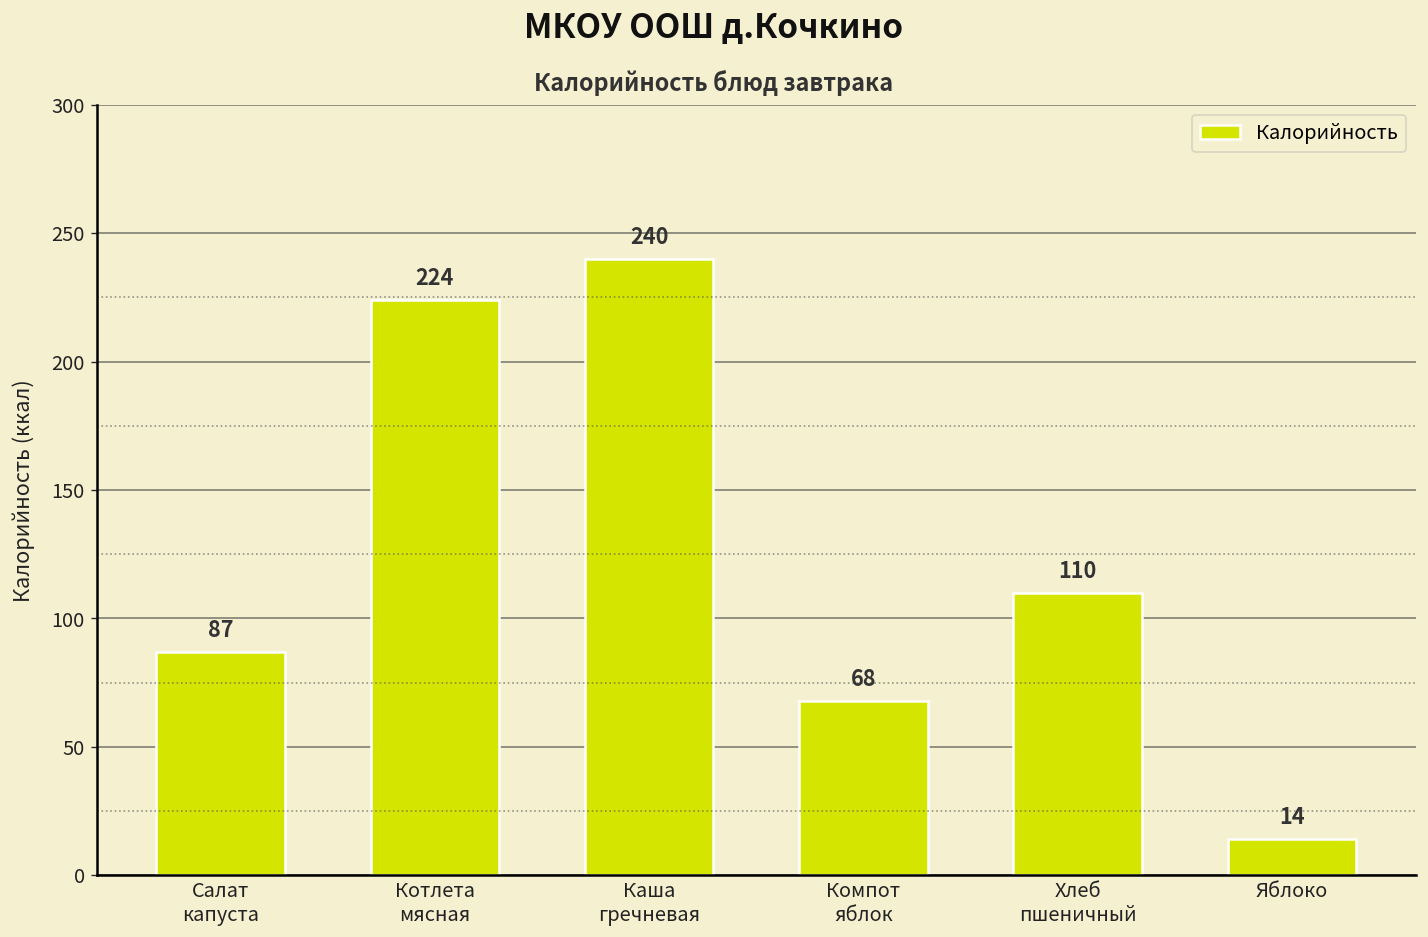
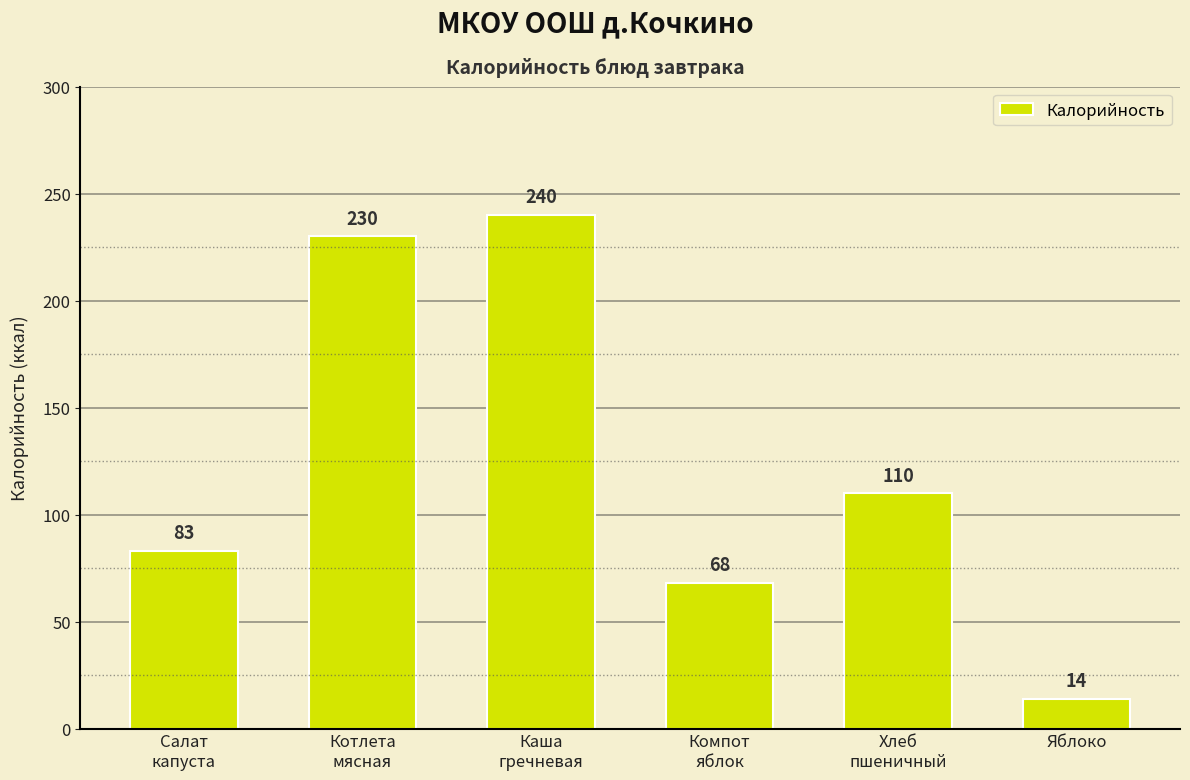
  {
-   "Салат капуста": 87,
-   "Котлета мясная": 224,
+   "Салат капуста": 83,
+   "Котлета мясная": 230,
    "Каша гречневая": 240,
    "Компот яблок": 68,
    "Хлеб пшеничный": 110,
    "Яблоко": 14
  }
